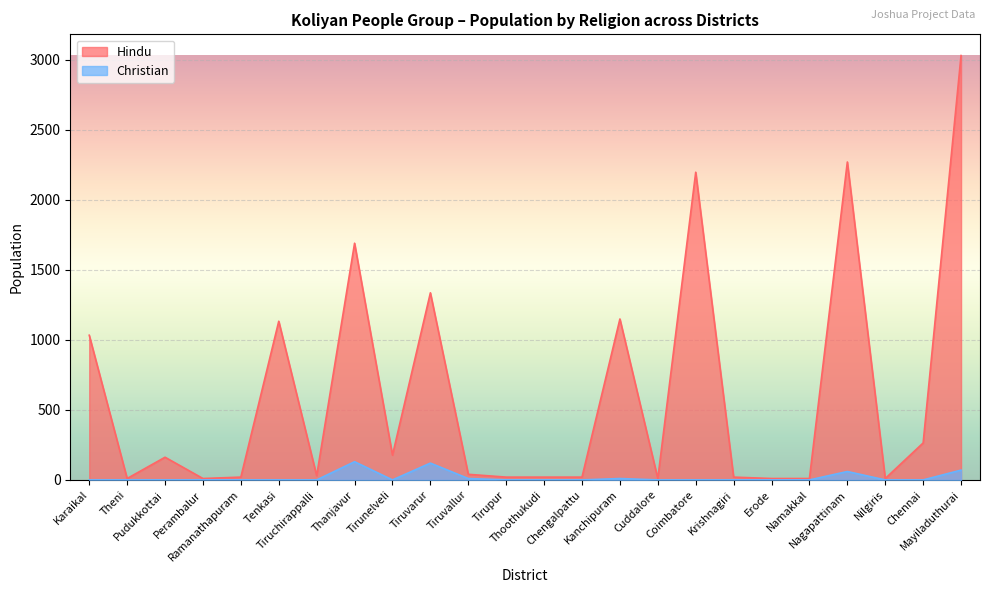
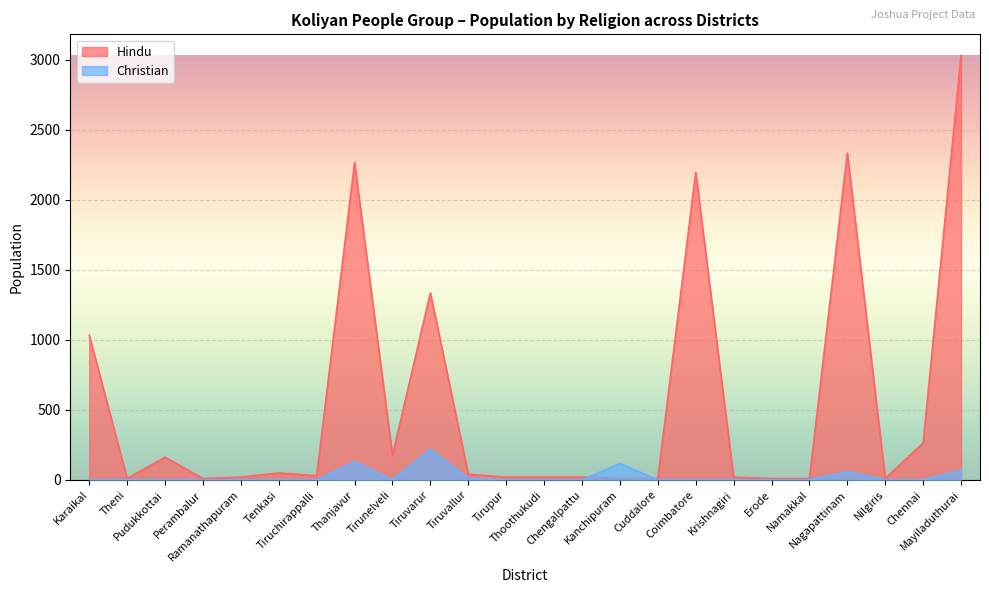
  {
    "Hindu": {
      "Karaikal": 1030,
      "Pudukkottai": 160,
      "Ramanathapuram": 20,
-     "Tenkasi": 1130,
+     "Tenkasi": 50,
      "Tiruchirappalli": 30,
-     "Thanjavur": 1690,
+     "Thanjavur": 2270,
      "Tirunelveli": 180,
      "Tiruvarur": 1340,
      "Tiruvallur": 40,
      "Tirupur": 20,
      "Thoothukudi": 20,
      "Chengalpattu": 20,
-     "Kanchipuram": 1150,
+     "Kanchipuram": 10,
      "Coimbatore": 2200,
      "Krishnagiri": 20,
-     "Nagapattinam": 2270,
+     "Nagapattinam": 2330,
      "Chennai": 260,
      "Mayiladuthurai": 3030
    },
    "Christian": {
      "Karaikal": 0,
      "Pudukkottai": 0,
      "Ramanathapuram": 0,
      "Tenkasi": 0,
      "Tiruchirappalli": 0,
      "Thanjavur": 130,
      "Tirunelveli": 0,
-     "Tiruvarur": 120,
+     "Tiruvarur": 220,
      "Tiruvallur": 10,
      "Tirupur": 0,
      "Thoothukudi": 0,
      "Chengalpattu": 0,
-     "Kanchipuram": 10,
+     "Kanchipuram": 120,
      "Coimbatore": 0,
      "Krishnagiri": 0,
      "Nagapattinam": 60,
      "Chennai": 0,
      "Mayiladuthurai": 70
    }
  }
